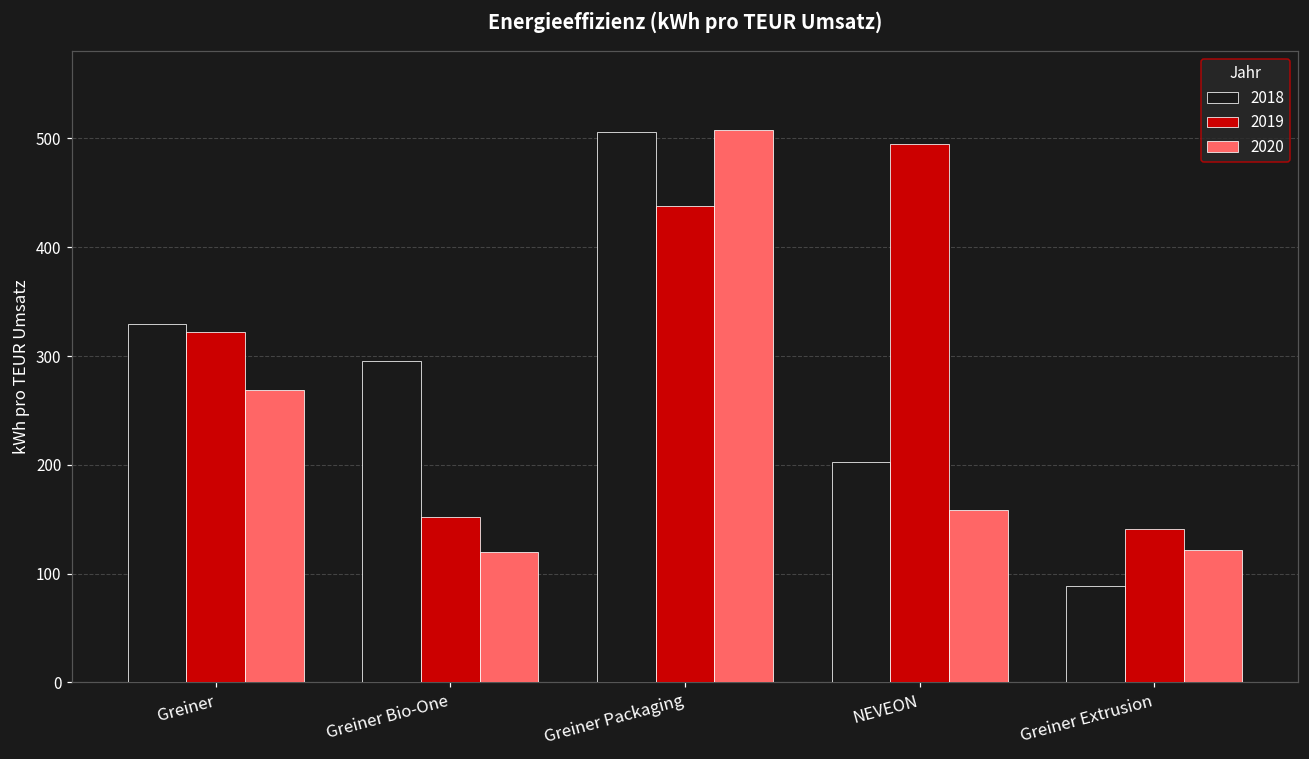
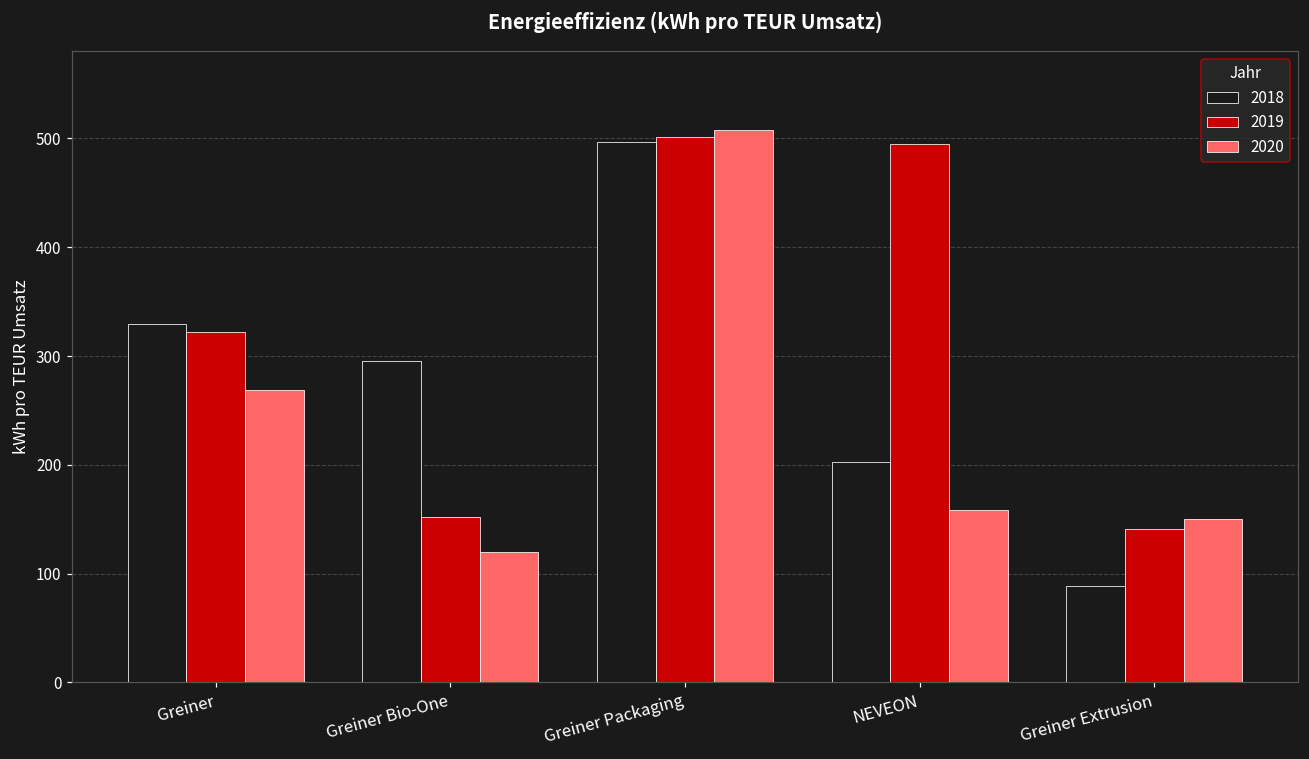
  {
    "2018": {
      "Greiner": 330,
      "Greiner Bio-One": 300,
-     "Greiner Packaging": 510,
+     "Greiner Packaging": 500,
      "NEVEON": 200,
      "Greiner Extrusion": 90
    },
    "2019": {
      "Greiner": 320,
      "Greiner Bio-One": 150,
-     "Greiner Packaging": 440,
+     "Greiner Packaging": 500,
      "NEVEON": 500,
      "Greiner Extrusion": 140
    },
    "2020": {
      "Greiner": 270,
      "Greiner Bio-One": 120,
      "Greiner Packaging": 510,
      "NEVEON": 160,
-     "Greiner Extrusion": 120
+     "Greiner Extrusion": 150
    }
  }
